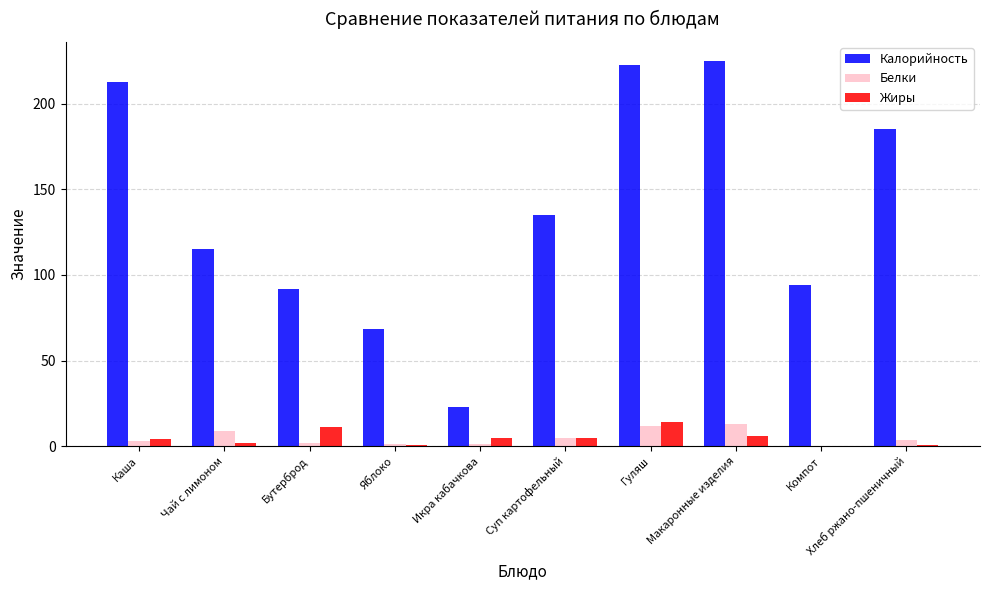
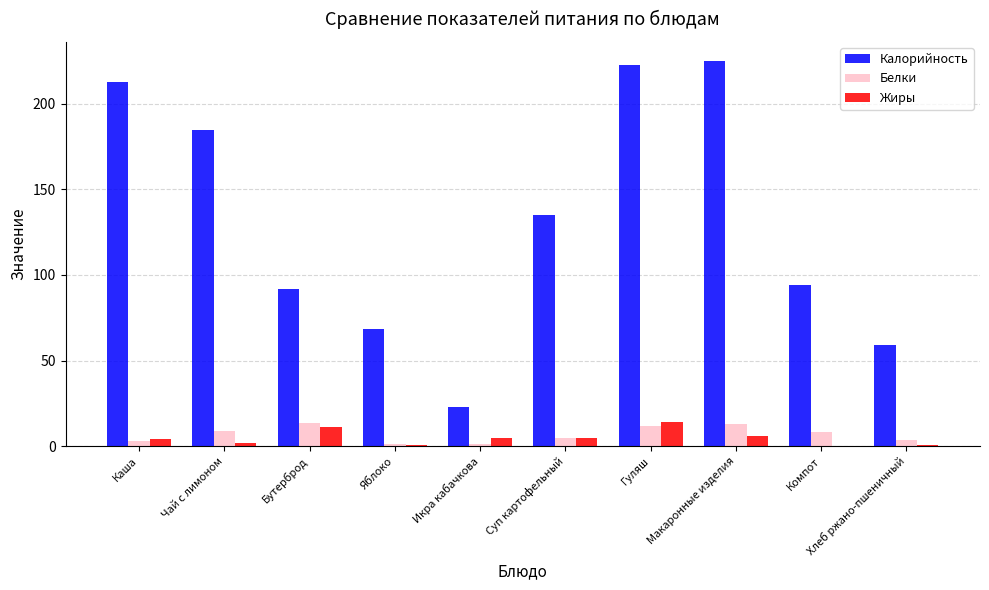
  {
    "Калорийность": {
      "Каша": 213,
-     "Чай с лимоном": 115,
+     "Чай с лимоном": 185,
      "Бутерброд": 92,
      "Яблоко": 68,
      "Икра кабачкова": 23,
      "Суп картофельный": 135,
      "Гуляш": 223,
      "Макаронные изделия": 225,
      "Компот": 94,
-     "Хлеб ржано-пшеничный": 185
+     "Хлеб ржано-пшеничный": 59
    },
    "Белки": {
      "Каша": 3,
      "Чай с лимоном": 9,
-     "Бутерброд": 2,
+     "Бутерброд": 13,
      "Суп картофельный": 5,
      "Гуляш": 12,
      "Макаронные изделия": 13,
-     "Компот": 0,
+     "Компот": 8,
      "Хлеб ржано-пшеничный": 3
    },
    "Жиры": {
      "Каша": 4,
      "Чай с лимоном": 2,
      "Бутерброд": 11,
      "Икра кабачкова": 5,
      "Суп картофельный": 5,
      "Гуляш": 14,
      "Макаронные изделия": 6,
      "Компот": 0
    }
  }
